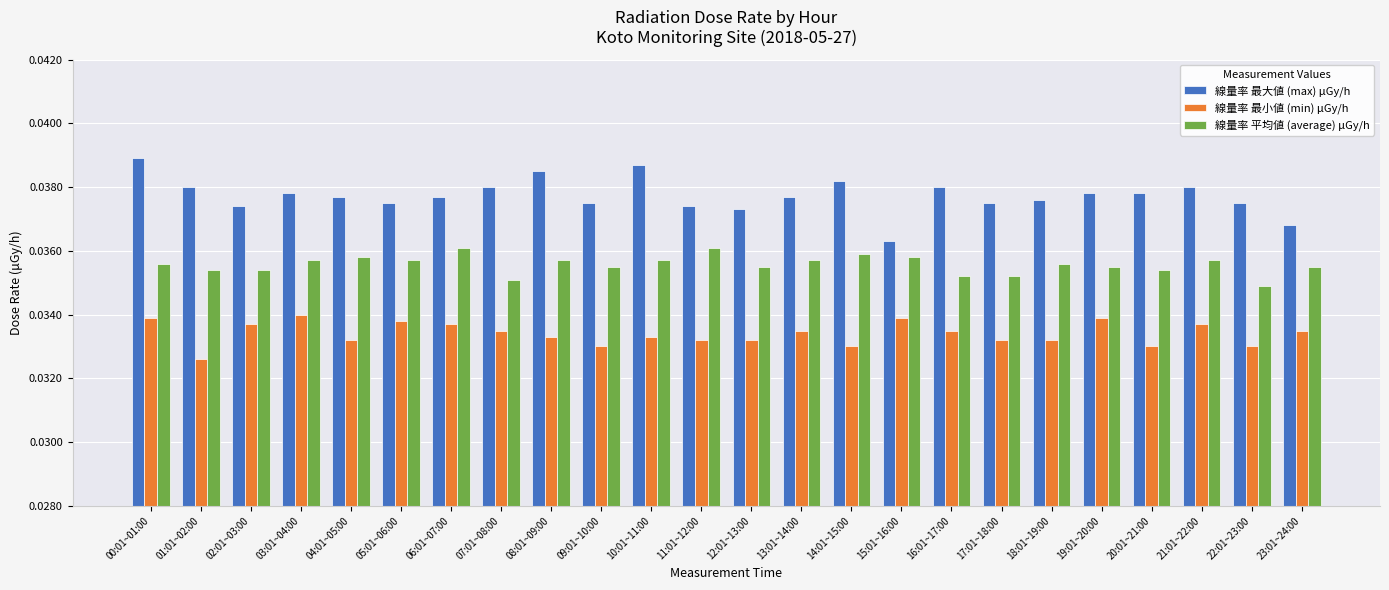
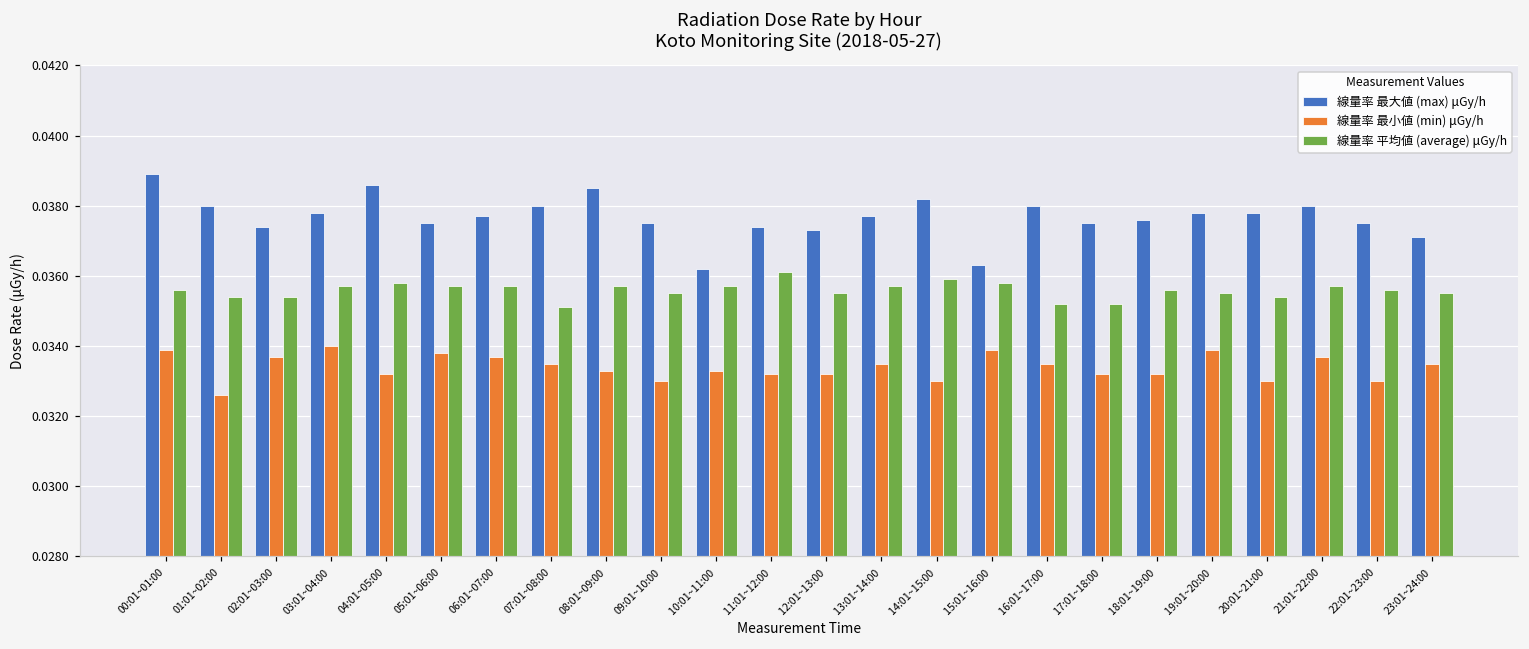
  {
    "線量率 最大値 (max) μGy/h": {
      "00:01~01:00": 0.0389,
      "01:01~02:00": 0.0380,
      "02:01~03:00": 0.0374,
      "03:01~04:00": 0.0378,
-     "04:01~05:00": 0.0377,
+     "04:01~05:00": 0.0386,
      "05:01~06:00": 0.0375,
      "06:01~07:00": 0.0377,
      "07:01~08:00": 0.0380,
      "08:01~09:00": 0.0385,
      "09:01~10:00": 0.0375,
-     "10:01~11:00": 0.0387,
+     "10:01~11:00": 0.0362,
      "11:01~12:00": 0.0374,
      "12:01~13:00": 0.0373,
      "13:01~14:00": 0.0377,
      "14:01~15:00": 0.0382,
      "15:01~16:00": 0.0363,
      "16:01~17:00": 0.0380,
      "17:01~18:00": 0.0375,
      "18:01~19:00": 0.0376,
      "19:01~20:00": 0.0378,
      "20:01~21:00": 0.0378,
      "21:01~22:00": 0.0380,
      "22:01~23:00": 0.0375,
-     "23:01~24:00": 0.0368
+     "23:01~24:00": 0.0371
    },
    "線量率 最小値 (min) μGy/h": {
      "00:01~01:00": 0.0339,
      "01:01~02:00": 0.0326,
      "02:01~03:00": 0.0337,
      "03:01~04:00": 0.0340,
      "04:01~05:00": 0.0332,
      "05:01~06:00": 0.0338,
      "06:01~07:00": 0.0337,
      "07:01~08:00": 0.0335,
      "08:01~09:00": 0.0333,
      "09:01~10:00": 0.0330,
      "10:01~11:00": 0.0333,
      "11:01~12:00": 0.0332,
      "12:01~13:00": 0.0332,
      "13:01~14:00": 0.0335,
      "14:01~15:00": 0.0330,
      "15:01~16:00": 0.0339,
      "16:01~17:00": 0.0335,
      "17:01~18:00": 0.0332,
      "18:01~19:00": 0.0332,
      "19:01~20:00": 0.0339,
      "20:01~21:00": 0.0330,
      "21:01~22:00": 0.0337,
      "22:01~23:00": 0.0330,
      "23:01~24:00": 0.0335
    },
    "線量率 平均値 (average) μGy/h": {
      "00:01~01:00": 0.0356,
      "01:01~02:00": 0.0354,
      "02:01~03:00": 0.0354,
      "03:01~04:00": 0.0357,
      "04:01~05:00": 0.0358,
      "05:01~06:00": 0.0357,
-     "06:01~07:00": 0.0361,
+     "06:01~07:00": 0.0357,
      "07:01~08:00": 0.0351,
      "08:01~09:00": 0.0357,
      "09:01~10:00": 0.0355,
      "10:01~11:00": 0.0357,
      "11:01~12:00": 0.0361,
      "12:01~13:00": 0.0355,
      "13:01~14:00": 0.0357,
      "14:01~15:00": 0.0359,
      "15:01~16:00": 0.0358,
      "16:01~17:00": 0.0352,
      "17:01~18:00": 0.0352,
      "18:01~19:00": 0.0356,
      "19:01~20:00": 0.0355,
      "20:01~21:00": 0.0354,
      "21:01~22:00": 0.0357,
-     "22:01~23:00": 0.0349,
+     "22:01~23:00": 0.0356,
      "23:01~24:00": 0.0355
    }
  }
